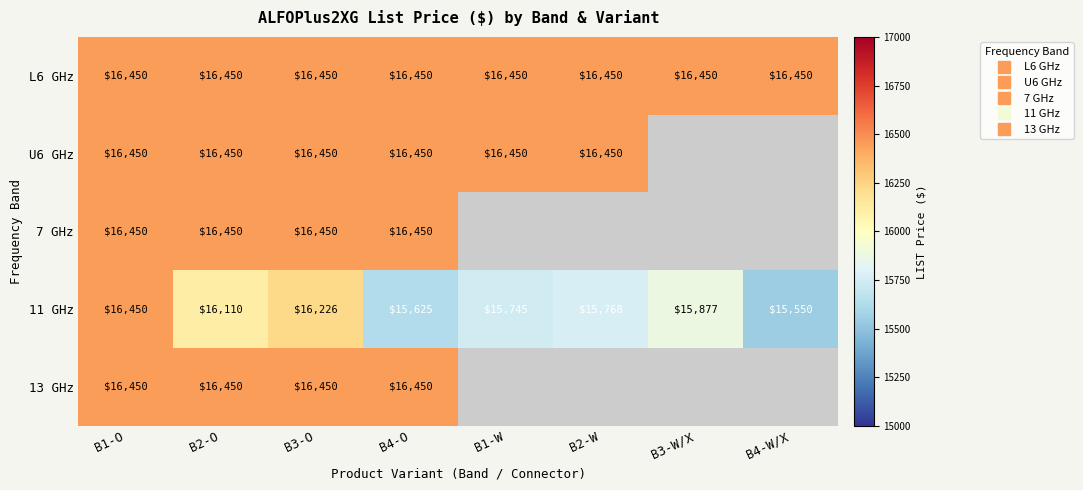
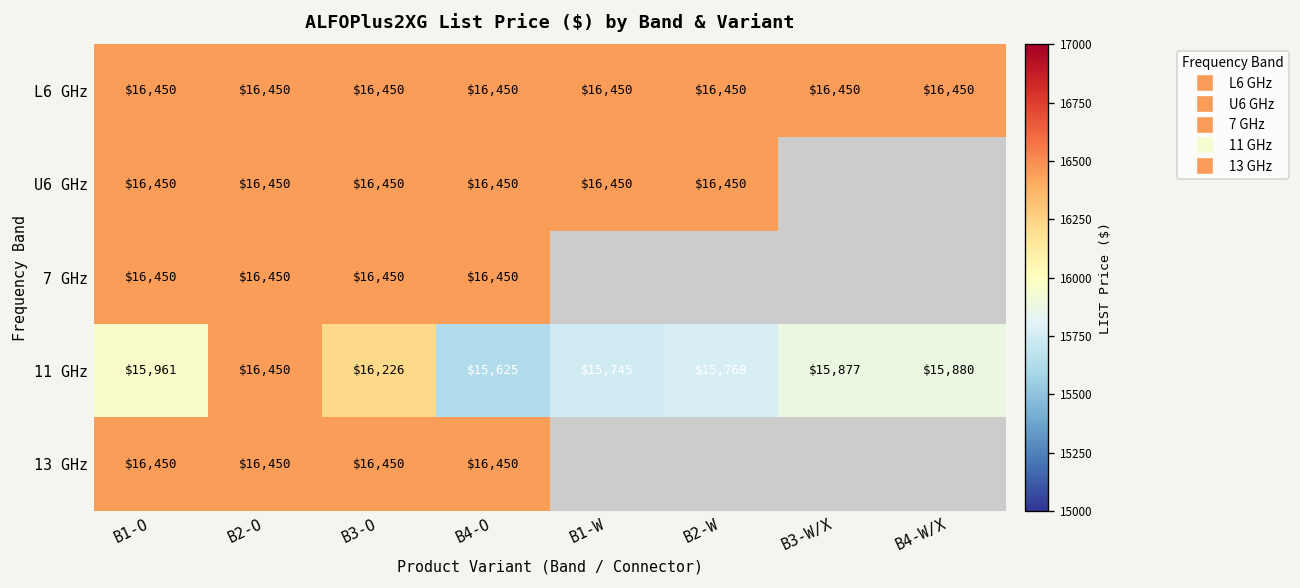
  {
    "L6 GHz": {
      "B1-O": "$16,450",
      "B2-O": "$16,450",
      "B3-O": "$16,450",
      "B4-O": "$16,450",
      "B1-W": "$16,450",
      "B2-W": "$16,450",
      "B3-W/X": "$16,450",
      "B4-W/X": "$16,450"
    },
    "U6 GHz": {
      "B1-O": "$16,450",
      "B2-O": "$16,450",
      "B3-O": "$16,450",
      "B4-O": "$16,450",
      "B1-W": "$16,450",
      "B2-W": "$16,450"
    },
    "7 GHz": {
      "B1-O": "$16,450",
      "B2-O": "$16,450",
      "B3-O": "$16,450",
      "B4-O": "$16,450"
    },
    "11 GHz": {
-     "B1-O": "$16,450",
-     "B2-O": "$16,110",
+     "B1-O": "$15,961",
+     "B2-O": "$16,450",
      "B3-O": "$16,226",
      "B4-O": "$15,625",
      "B3-W/X": "$15,877",
-     "B4-W/X": "$15,550"
+     "B4-W/X": "$15,880"
    },
    "13 GHz": {
      "B1-O": "$16,450",
      "B2-O": "$16,450",
      "B3-O": "$16,450",
      "B4-O": "$16,450"
    }
  }
